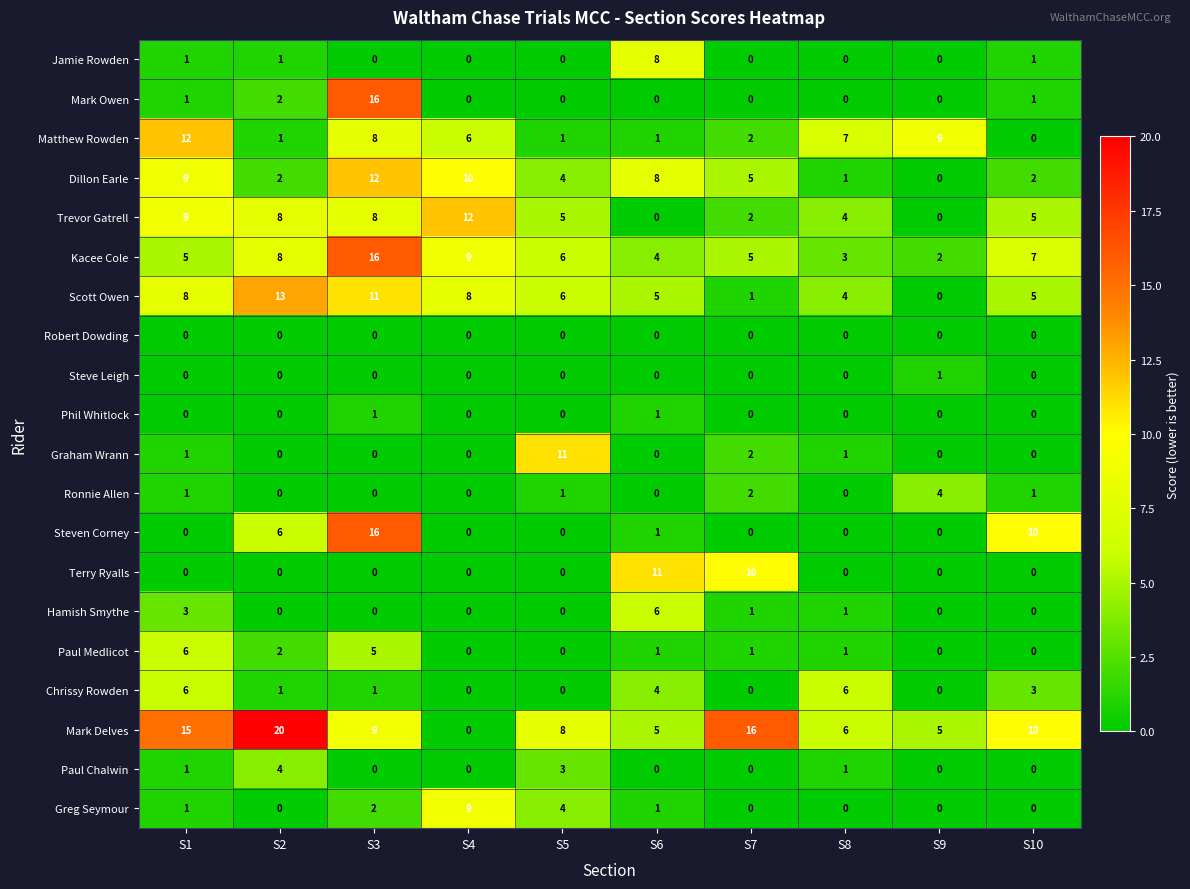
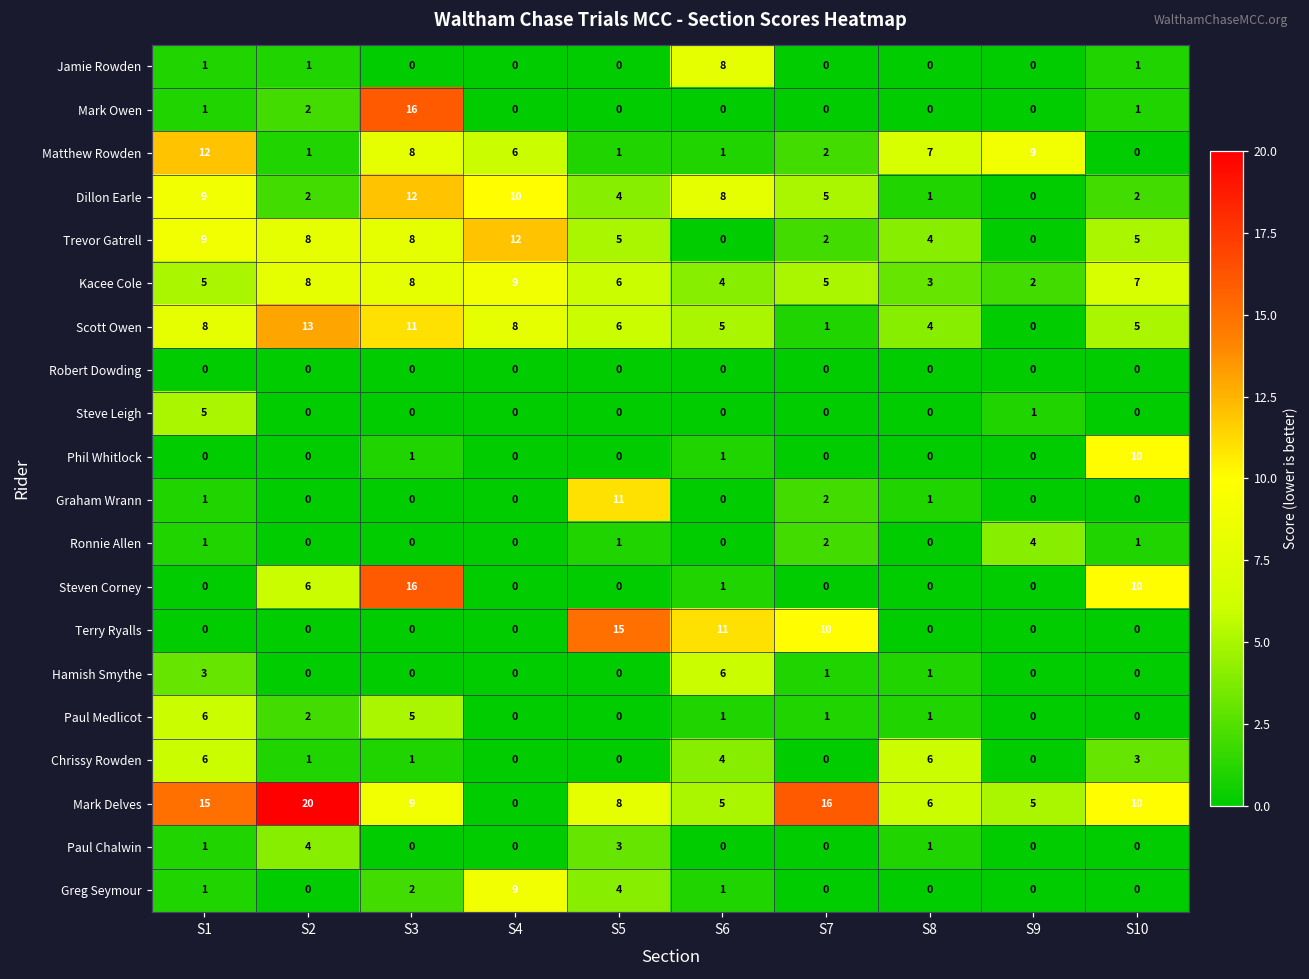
  {
    "Jamie Rowden": {
      "S1": 1,
      "S2": 1,
      "S3": 0,
      "S4": 0,
      "S5": 0,
      "S6": 8,
      "S7": 0,
      "S8": 0,
      "S9": 0,
      "S10": 1
    },
    "Mark Owen": {
      "S1": 1,
      "S2": 2,
      "S3": 16,
      "S4": 0,
      "S5": 0,
      "S6": 0,
      "S7": 0,
      "S8": 0,
      "S9": 0,
      "S10": 1
    },
    "Matthew Rowden": {
      "S1": 12,
      "S2": 1,
      "S3": 8,
      "S4": 6,
      "S5": 1,
      "S6": 1,
      "S7": 2,
      "S8": 7,
      "S9": 9,
      "S10": 0
    },
    "Dillon Earle": {
      "S1": 9,
      "S2": 2,
      "S3": 12,
      "S4": 10,
      "S5": 4,
      "S6": 8,
      "S7": 5,
      "S8": 1,
      "S9": 0,
      "S10": 2
    },
    "Trevor Gatrell": {
      "S1": 9,
      "S2": 8,
      "S3": 8,
      "S4": 12,
      "S5": 5,
      "S6": 0,
      "S7": 2,
      "S8": 4,
      "S9": 0,
      "S10": 5
    },
    "Kacee Cole": {
      "S1": 5,
      "S2": 8,
-     "S3": 16,
+     "S3": 8,
      "S4": 9,
      "S5": 6,
      "S6": 4,
      "S7": 5,
      "S8": 3,
      "S9": 2,
      "S10": 7
    },
    "Scott Owen": {
      "S1": 8,
      "S2": 13,
      "S3": 11,
      "S4": 8,
      "S5": 6,
      "S6": 5,
      "S7": 1,
      "S8": 4,
      "S9": 0,
      "S10": 5
    },
    "Robert Dowding": {
      "S1": 0,
      "S2": 0,
      "S3": 0,
      "S4": 0,
      "S5": 0,
      "S6": 0,
      "S7": 0,
      "S8": 0,
      "S9": 0,
      "S10": 0
    },
    "Steve Leigh": {
-     "S1": 0,
+     "S1": 5,
      "S2": 0,
      "S3": 0,
      "S4": 0,
      "S5": 0,
      "S6": 0,
      "S7": 0,
      "S8": 0,
      "S9": 1,
      "S10": 0
    },
    "Phil Whitlock": {
      "S1": 0,
      "S2": 0,
      "S3": 1,
      "S4": 0,
      "S5": 0,
      "S6": 1,
      "S7": 0,
      "S8": 0,
      "S9": 0,
-     "S10": 0
+     "S10": 10
    },
    "Graham Wrann": {
      "S1": 1,
      "S2": 0,
      "S3": 0,
      "S4": 0,
      "S5": 11,
      "S6": 0,
      "S7": 2,
      "S8": 1,
      "S9": 0,
      "S10": 0
    },
    "Ronnie Allen": {
      "S1": 1,
      "S2": 0,
      "S3": 0,
      "S4": 0,
      "S5": 1,
      "S6": 0,
      "S7": 2,
      "S8": 0,
      "S9": 4,
      "S10": 1
    },
    "Steven Corney": {
      "S1": 0,
      "S2": 6,
      "S3": 16,
      "S4": 0,
      "S5": 0,
      "S6": 1,
      "S7": 0,
      "S8": 0,
      "S9": 0,
      "S10": 10
    },
    "Terry Ryalls": {
      "S1": 0,
      "S2": 0,
      "S3": 0,
      "S4": 0,
-     "S5": 0,
+     "S5": 15,
      "S6": 11,
      "S7": 10,
      "S8": 0,
      "S9": 0,
      "S10": 0
    },
    "Hamish Smythe": {
      "S1": 3,
      "S2": 0,
      "S3": 0,
      "S4": 0,
      "S5": 0,
      "S6": 6,
      "S7": 1,
      "S8": 1,
      "S9": 0,
      "S10": 0
    },
    "Paul Medlicot": {
      "S1": 6,
      "S2": 2,
      "S3": 5,
      "S4": 0,
      "S5": 0,
      "S6": 1,
      "S7": 1,
      "S8": 1,
      "S9": 0,
      "S10": 0
    },
    "Chrissy Rowden": {
      "S1": 6,
      "S2": 1,
      "S3": 1,
      "S4": 0,
      "S5": 0,
      "S6": 4,
      "S7": 0,
      "S8": 6,
      "S9": 0,
      "S10": 3
    },
    "Mark Delves": {
      "S1": 15,
      "S2": 20,
      "S3": 9,
      "S4": 0,
      "S5": 8,
      "S6": 5,
      "S7": 16,
      "S8": 6,
      "S9": 5,
      "S10": 10
    },
    "Paul Chalwin": {
      "S1": 1,
      "S2": 4,
      "S3": 0,
      "S4": 0,
      "S5": 3,
      "S6": 0,
      "S7": 0,
      "S8": 1,
      "S9": 0,
      "S10": 0
    },
    "Greg Seymour": {
      "S1": 1,
      "S2": 0,
      "S3": 2,
      "S4": 9,
      "S5": 4,
      "S6": 1,
      "S7": 0,
      "S8": 0,
      "S9": 0,
      "S10": 0
    }
  }
